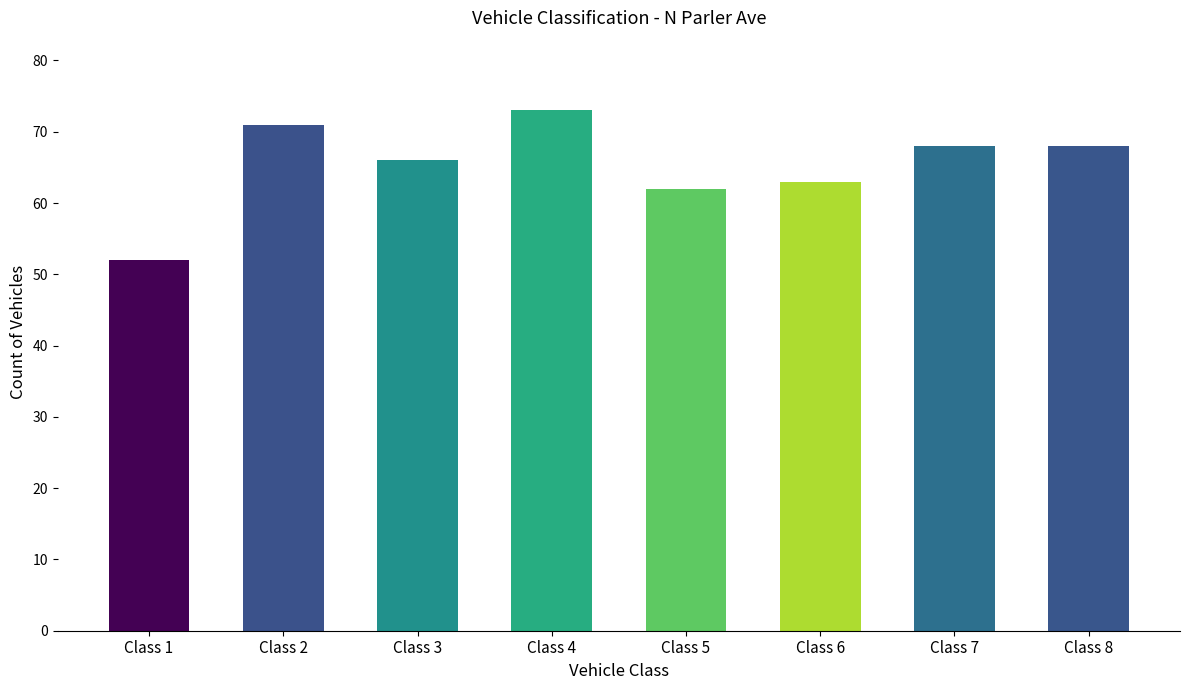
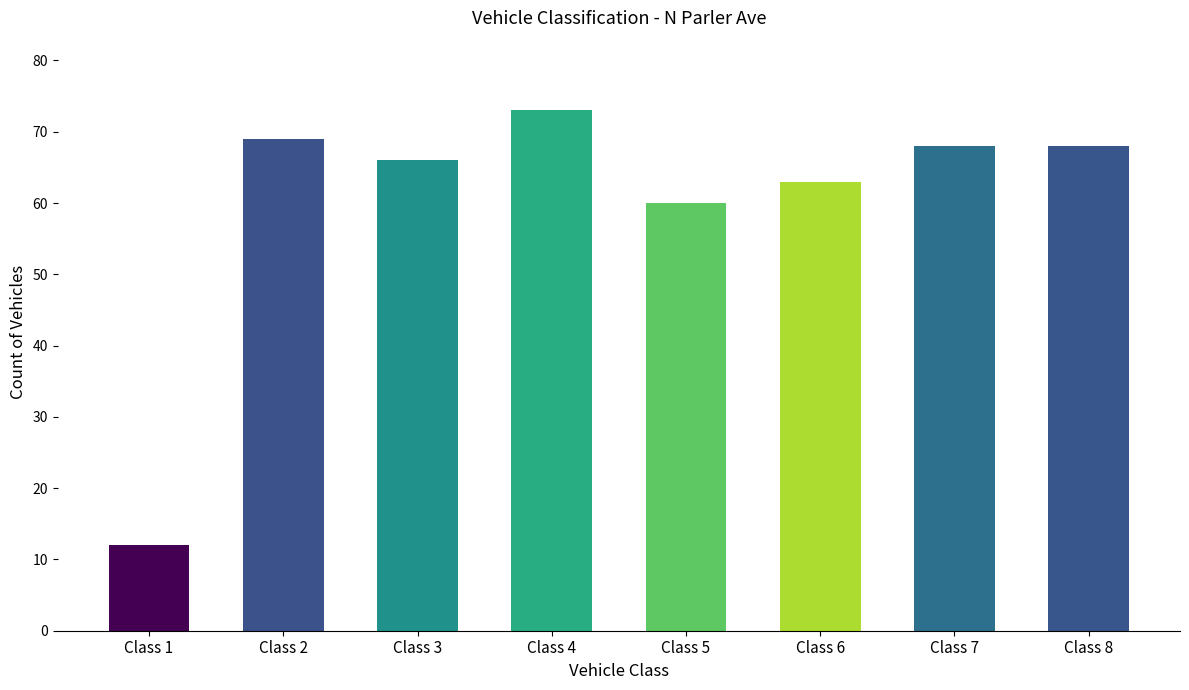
  {
-   "Class 1": 52,
-   "Class 2": 71,
+   "Class 1": 12,
+   "Class 2": 69,
    "Class 3": 66,
    "Class 4": 73,
-   "Class 5": 62,
+   "Class 5": 60,
    "Class 6": 63,
    "Class 7": 68,
    "Class 8": 68
  }
